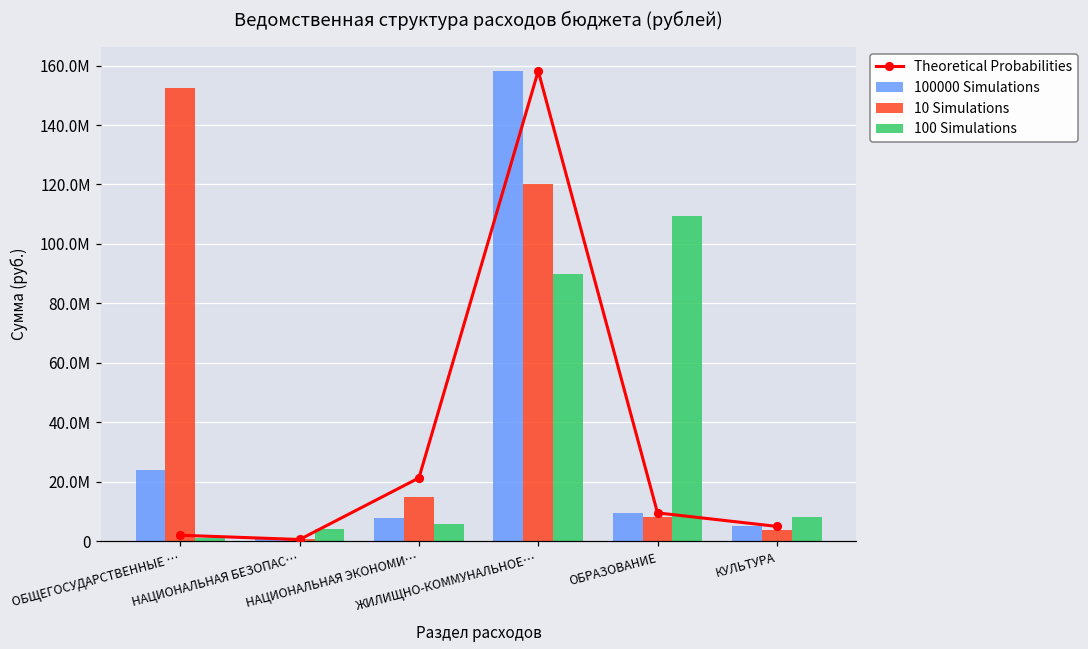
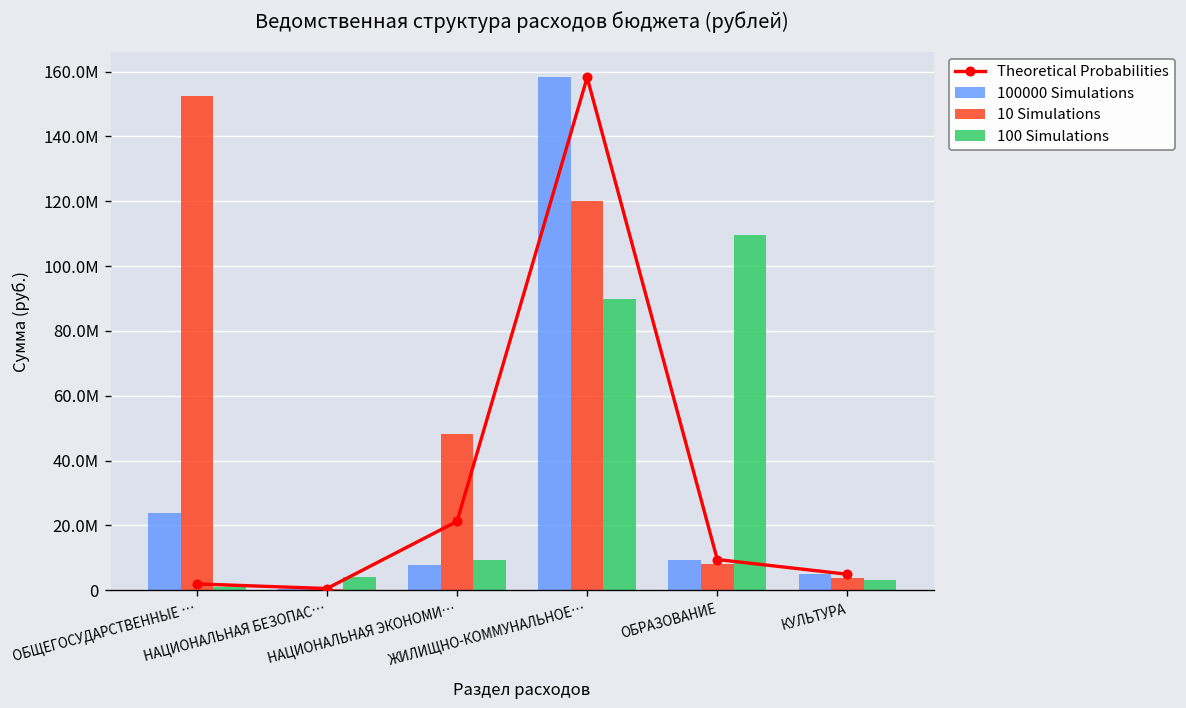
  {
    "100000 Simulations": {
      "ОБЩЕГОСУДАРСТВЕННЫЕ …": 24000000,
      "НАЦИОНАЛЬНАЯ ЭКОНОМИ…": 8000000,
      "ЖИЛИЩНО-КОММУНАЛЬНОЕ…": 158000000,
      "ОБРАЗОВАНИЕ": 10000000,
      "КУЛЬТУРА": 5000000
    },
    "Theoretical Probabilities": {
      "ОБЩЕГОСУДАРСТВЕННЫЕ …": 2000000,
      "НАЦИОНАЛЬНАЯ БЕЗОПАС…": 1000000,
      "НАЦИОНАЛЬНАЯ ЭКОНОМИ…": 21000000,
      "ЖИЛИЩНО-КОММУНАЛЬНОЕ…": 158000000,
      "ОБРАЗОВАНИЕ": 10000000,
      "КУЛЬТУРА": 5000000
    },
    "10 Simulations": {
      "ОБЩЕГОСУДАРСТВЕННЫЕ …": 152000000,
-     "НАЦИОНАЛЬНАЯ ЭКОНОМИ…": 15000000,
+     "НАЦИОНАЛЬНАЯ ЭКОНОМИ…": 48000000,
      "ЖИЛИЩНО-КОММУНАЛЬНОЕ…": 120000000,
      "ОБРАЗОВАНИЕ": 8000000,
      "КУЛЬТУРА": 4000000
    },
    "100 Simulations": {
      "ОБЩЕГОСУДАРСТВЕННЫЕ …": 1000000,
      "НАЦИОНАЛЬНАЯ БЕЗОПАС…": 4000000,
-     "НАЦИОНАЛЬНАЯ ЭКОНОМИ…": 6000000,
+     "НАЦИОНАЛЬНАЯ ЭКОНОМИ…": 9000000,
      "ЖИЛИЩНО-КОММУНАЛЬНОЕ…": 90000000,
      "ОБРАЗОВАНИЕ": 110000000,
-     "КУЛЬТУРА": 8000000
+     "КУЛЬТУРА": 3000000
    }
  }
